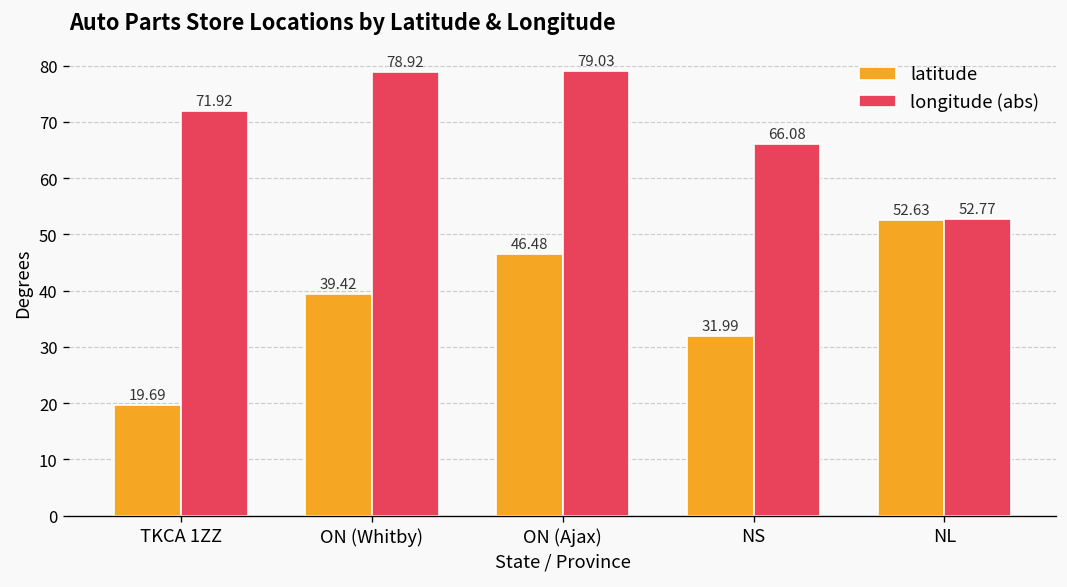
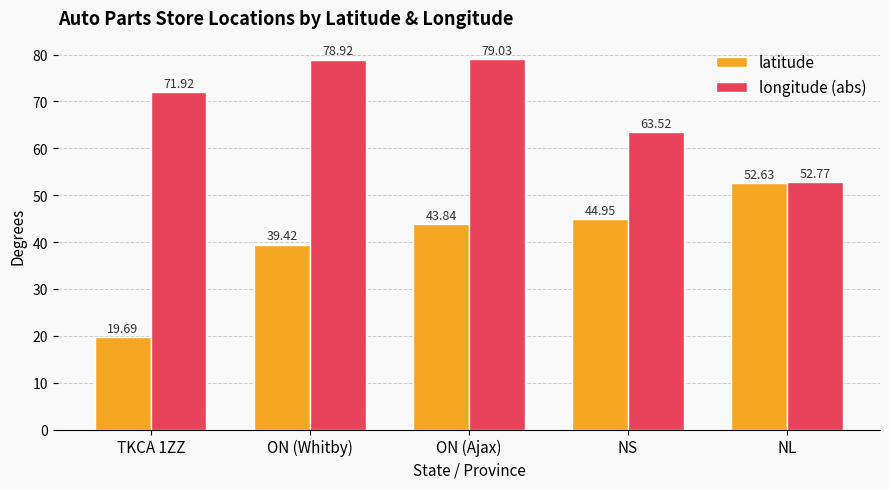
  {
    "latitude": {
      "TKCA 1ZZ": 19.69,
      "ON (Whitby)": 39.42,
-     "ON (Ajax)": 46.48,
-     "NS": 31.99,
+     "ON (Ajax)": 43.84,
+     "NS": 44.95,
      "NL": 52.63
    },
    "longitude (abs)": {
      "TKCA 1ZZ": 71.92,
      "ON (Whitby)": 78.92,
      "ON (Ajax)": 79.03,
-     "NS": 66.08,
+     "NS": 63.52,
      "NL": 52.77
    }
  }
